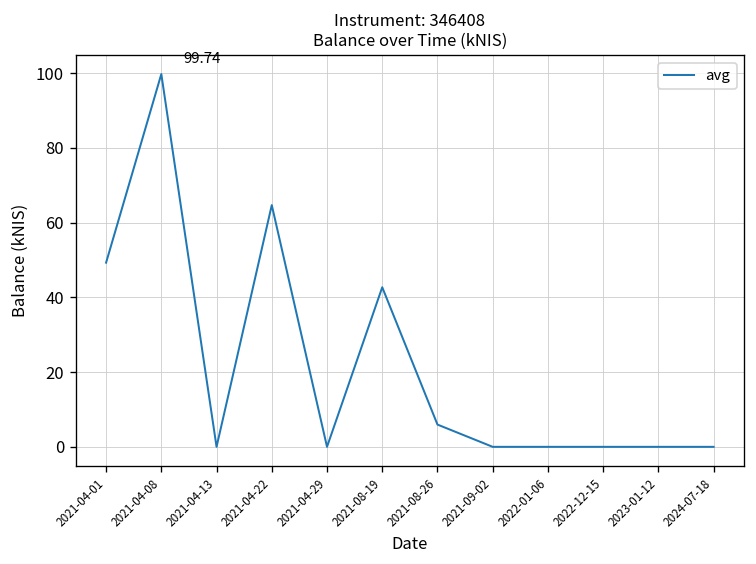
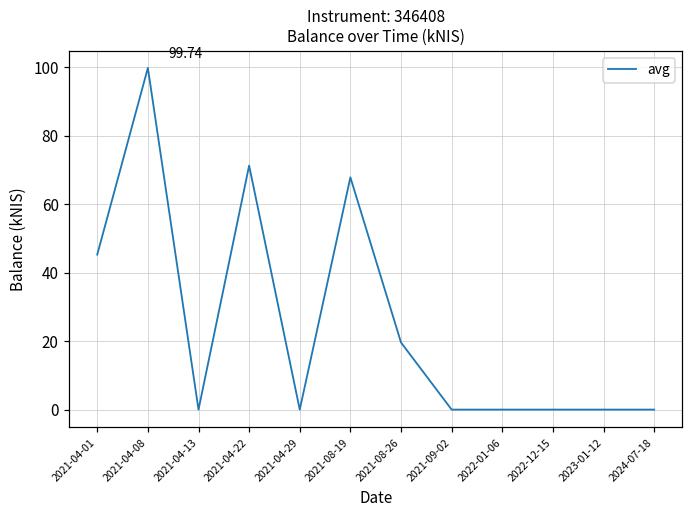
  {
-   "2021-04-01": 49,
+   "2021-04-01": 45,
    "2021-04-13": 0,
-   "2021-04-22": 65,
+   "2021-04-22": 71,
    "2021-04-29": 0,
-   "2021-08-19": 43,
-   "2021-08-26": 6,
+   "2021-08-19": 68,
+   "2021-08-26": 20,
    "2021-09-02": 0,
    "2022-01-06": 0,
    "2022-12-15": 0,
    "2023-01-12": 0,
    "2024-07-18": 0
  }
